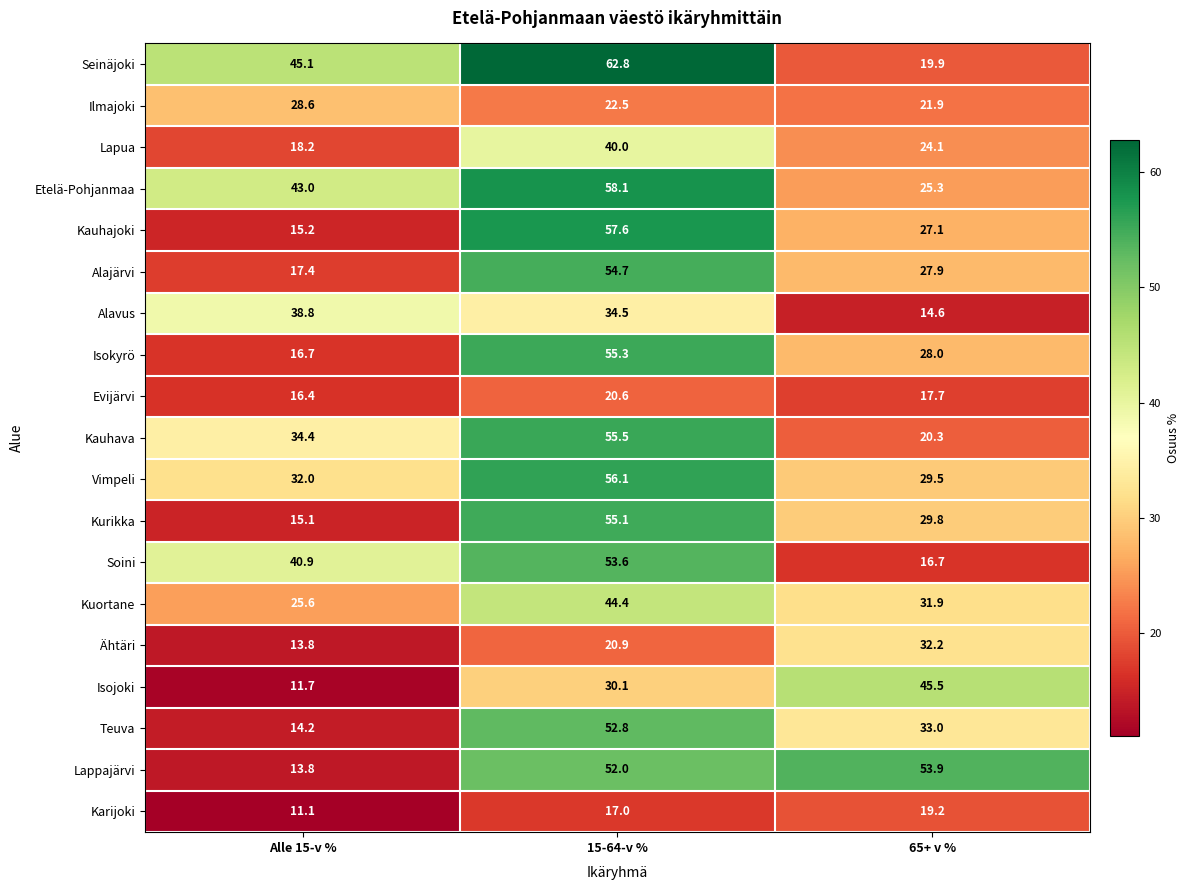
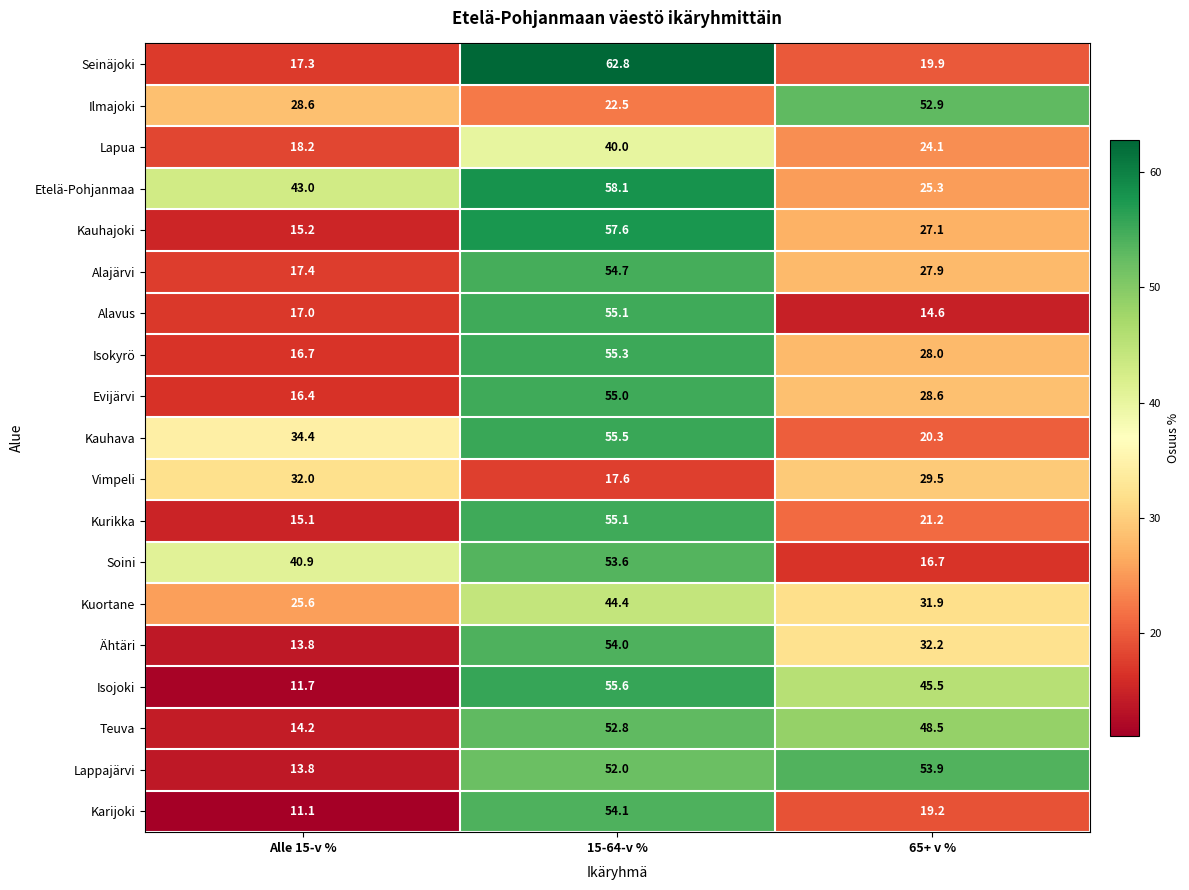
  {
    "Seinäjoki": {
-     "Alle 15-v %": 45.1,
+     "Alle 15-v %": 17.3,
      "15-64-v %": 62.8,
      "65+ v %": 19.9
    },
    "Ilmajoki": {
      "Alle 15-v %": 28.6,
      "15-64-v %": 22.5,
-     "65+ v %": 21.9
+     "65+ v %": 52.9
    },
    "Lapua": {
      "Alle 15-v %": 18.2,
      "15-64-v %": 40.0,
      "65+ v %": 24.1
    },
    "Etelä-Pohjanmaa": {
      "Alle 15-v %": 43.0,
      "15-64-v %": 58.1,
      "65+ v %": 25.3
    },
    "Kauhajoki": {
      "Alle 15-v %": 15.2,
      "15-64-v %": 57.6,
      "65+ v %": 27.1
    },
    "Alajärvi": {
      "Alle 15-v %": 17.4,
      "15-64-v %": 54.7,
      "65+ v %": 27.9
    },
    "Alavus": {
-     "Alle 15-v %": 38.8,
-     "15-64-v %": 34.5,
+     "Alle 15-v %": 17.0,
+     "15-64-v %": 55.1,
      "65+ v %": 14.6
    },
    "Isokyrö": {
      "Alle 15-v %": 16.7,
      "15-64-v %": 55.3,
      "65+ v %": 28.0
    },
    "Evijärvi": {
      "Alle 15-v %": 16.4,
-     "15-64-v %": 20.6,
-     "65+ v %": 17.7
+     "15-64-v %": 55.0,
+     "65+ v %": 28.6
    },
    "Kauhava": {
      "Alle 15-v %": 34.4,
      "15-64-v %": 55.5,
      "65+ v %": 20.3
    },
    "Vimpeli": {
      "Alle 15-v %": 32.0,
-     "15-64-v %": 56.1,
+     "15-64-v %": 17.6,
      "65+ v %": 29.5
    },
    "Kurikka": {
      "Alle 15-v %": 15.1,
      "15-64-v %": 55.1,
-     "65+ v %": 29.8
+     "65+ v %": 21.2
    },
    "Soini": {
      "Alle 15-v %": 40.9,
      "15-64-v %": 53.6,
      "65+ v %": 16.7
    },
    "Kuortane": {
      "Alle 15-v %": 25.6,
      "15-64-v %": 44.4,
      "65+ v %": 31.9
    },
    "Ähtäri": {
      "Alle 15-v %": 13.8,
-     "15-64-v %": 20.9,
+     "15-64-v %": 54.0,
      "65+ v %": 32.2
    },
    "Isojoki": {
      "Alle 15-v %": 11.7,
-     "15-64-v %": 30.1,
+     "15-64-v %": 55.6,
      "65+ v %": 45.5
    },
    "Teuva": {
      "Alle 15-v %": 14.2,
      "15-64-v %": 52.8,
-     "65+ v %": 33.0
+     "65+ v %": 48.5
    },
    "Lappajärvi": {
      "Alle 15-v %": 13.8,
      "15-64-v %": 52.0,
      "65+ v %": 53.9
    },
    "Karijoki": {
      "Alle 15-v %": 11.1,
-     "15-64-v %": 17.0,
+     "15-64-v %": 54.1,
      "65+ v %": 19.2
    }
  }
